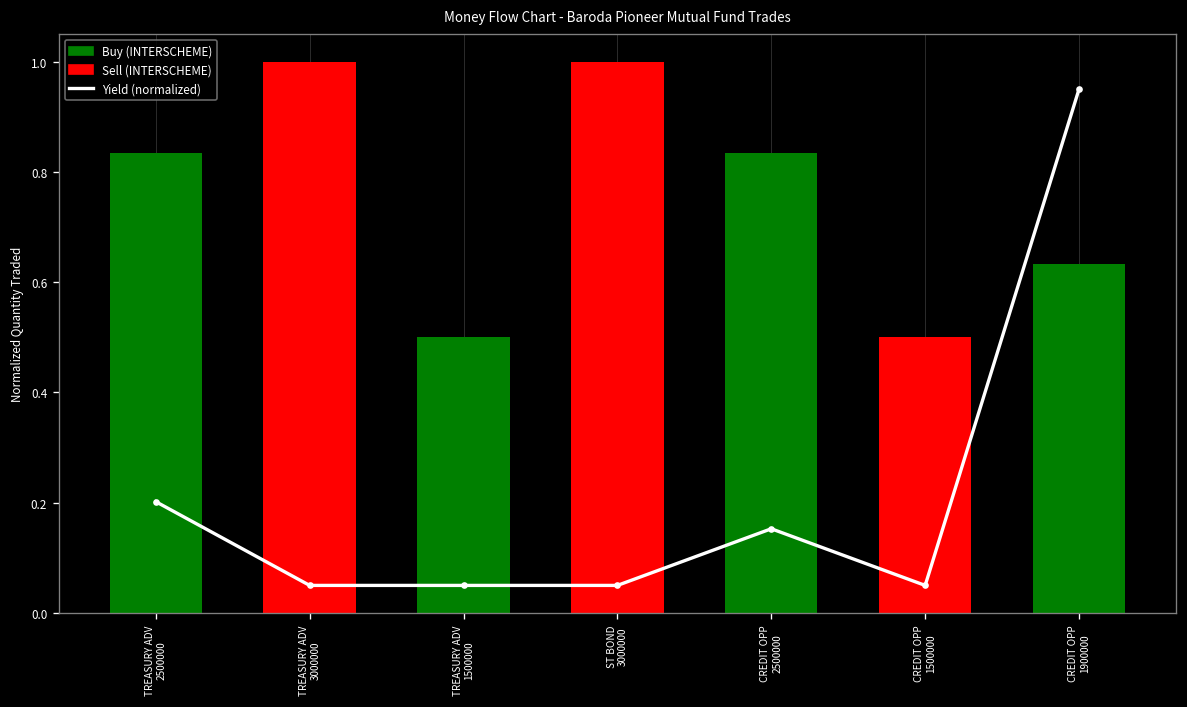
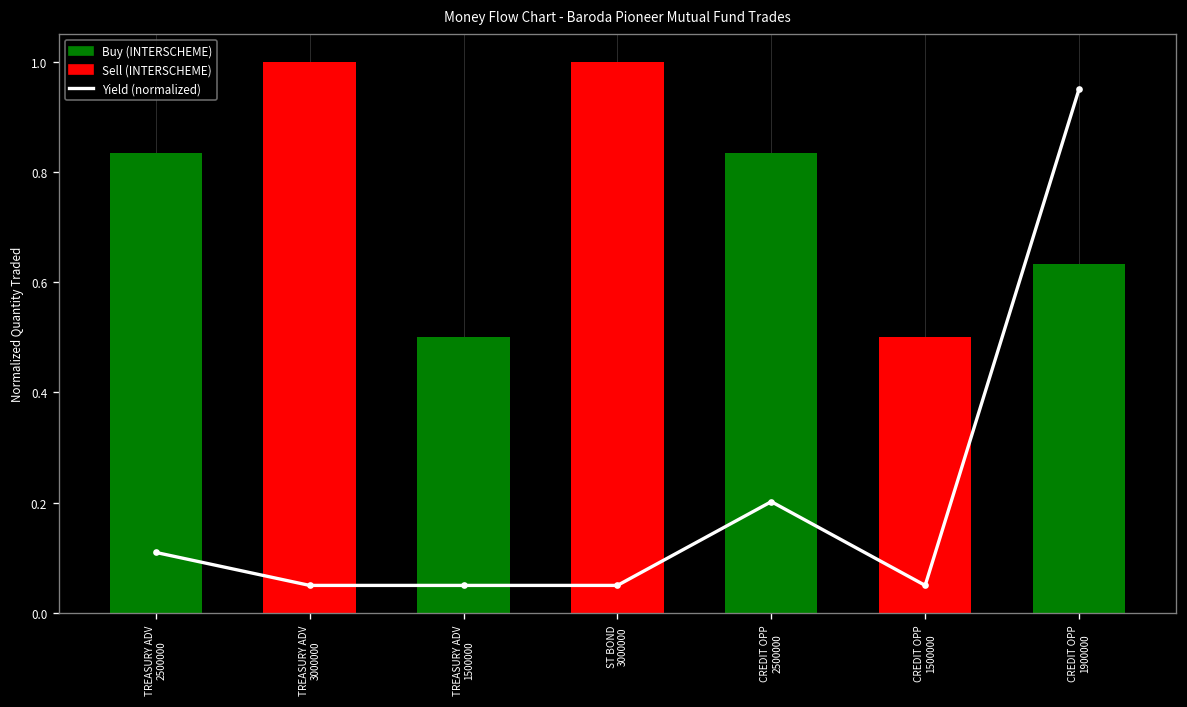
  {
    "Yield (normalized)": {
-     "TREASURY ADV 2500000": 0.20,
+     "TREASURY ADV 2500000": 0.11,
      "TREASURY ADV 3000000": 0.05,
      "TREASURY ADV 1500000": 0.05,
      "ST BOND 3000000": 0.05,
-     "CREDIT OPP 2500000": 0.15,
+     "CREDIT OPP 2500000": 0.20,
      "CREDIT OPP 1500000": 0.05,
      "CREDIT OPP 1900000": 0.95
    }
  }
